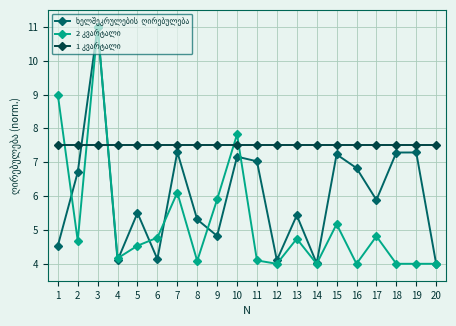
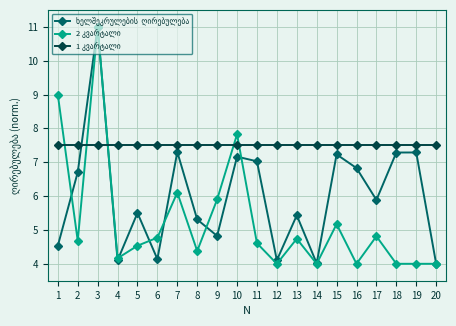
  {
    "2 კვარტალი": {
      "1": 9.0,
      "2": 4.7,
      "5": 4.5,
      "6": 4.8,
      "7": 6.1,
-     "8": 4.1,
+     "8": 4.4,
      "9": 5.9,
      "10": 7.8,
-     "11": 4.1,
+     "11": 4.6,
      "12": 4.0,
      "13": 4.7,
      "15": 5.2,
      "16": 4.0,
      "17": 4.8,
      "18": 4.0,
      "19": 4.0
    }
  }
